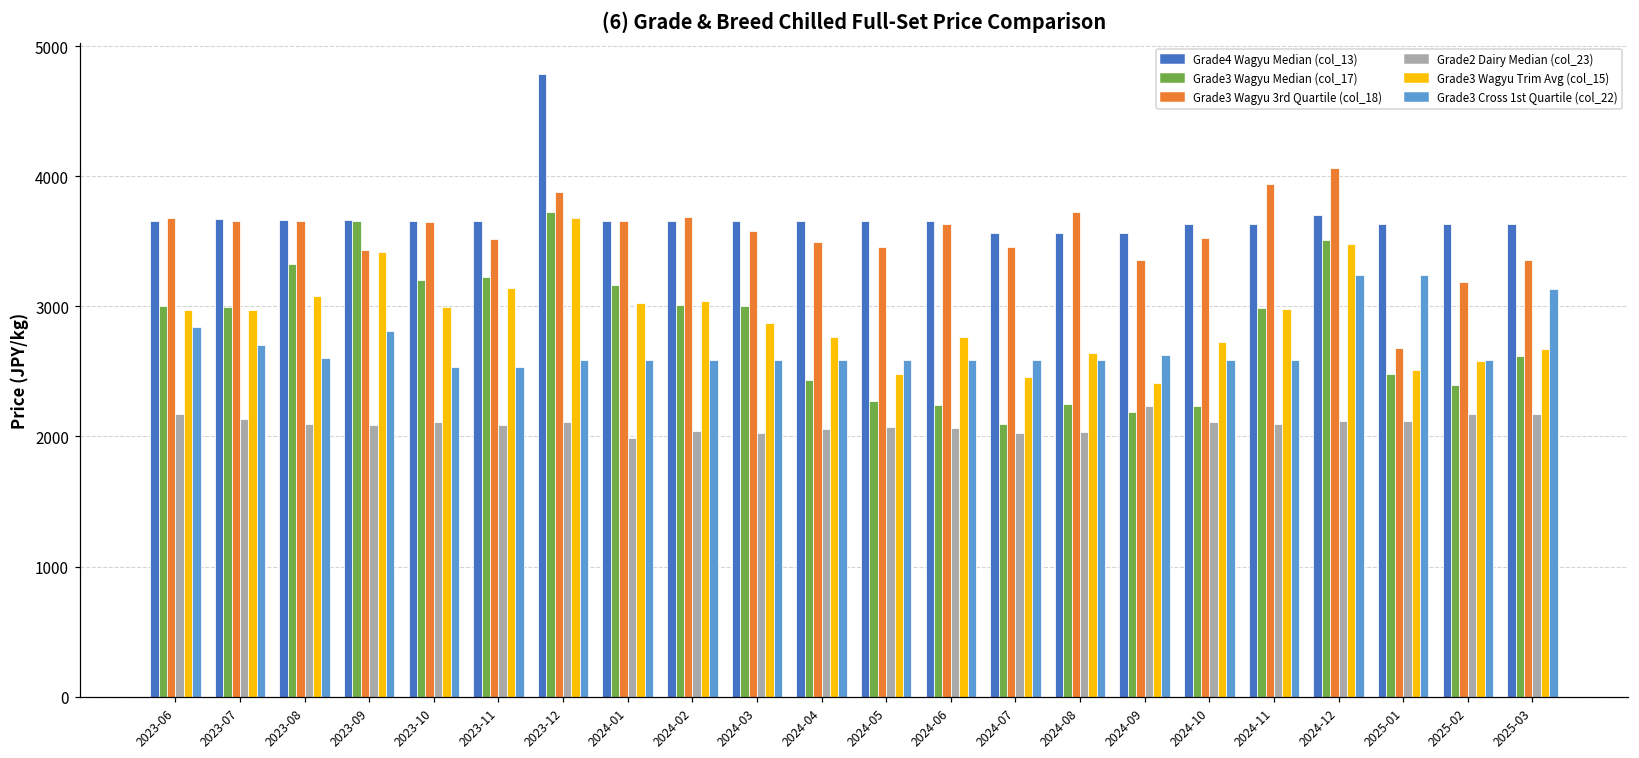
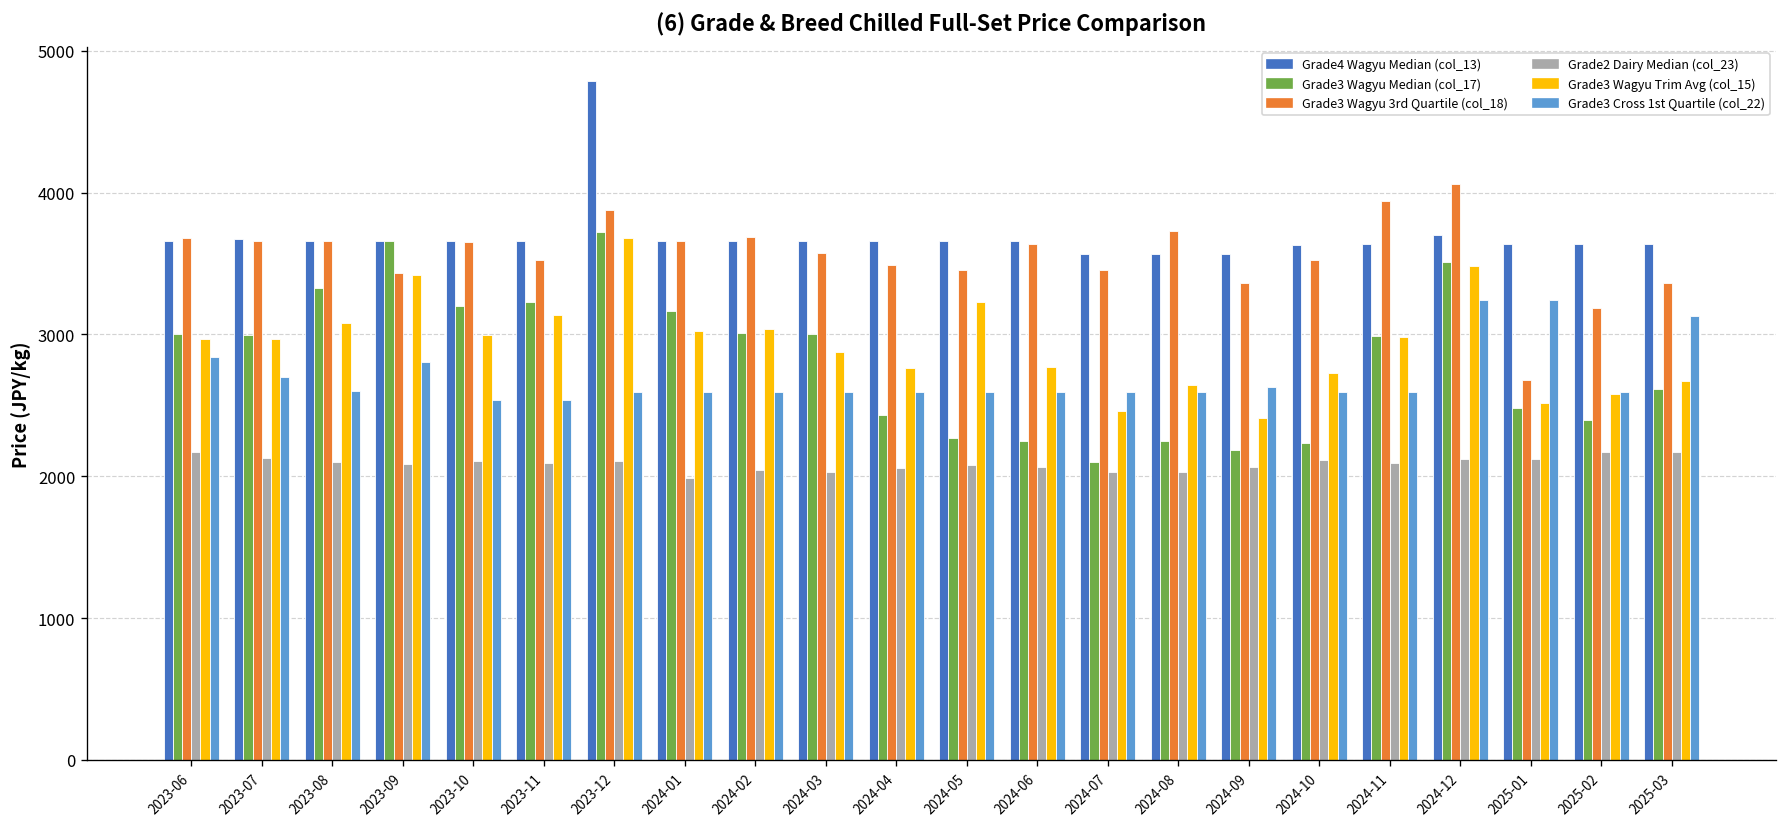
  {
    "Grade3 Wagyu Median (col_17)": {
      "2023-06": 3000,
      "2023-07": 3000,
      "2023-08": 3330,
      "2023-09": 3660,
      "2023-10": 3200,
      "2023-11": 3230,
      "2023-12": 3720,
      "2024-01": 3170,
      "2024-02": 3010,
      "2024-03": 3000,
      "2024-04": 2430,
      "2024-05": 2270,
      "2024-06": 2250,
      "2024-07": 2100,
      "2024-08": 2250,
      "2024-09": 2190,
      "2024-10": 2230,
      "2024-11": 2990,
      "2024-12": 3510,
      "2025-01": 2480,
      "2025-02": 2400,
      "2025-03": 2620
    },
    "Grade3 Wagyu 3rd Quartile (col_18)": {
      "2023-06": 3680,
      "2023-07": 3660,
      "2023-08": 3660,
      "2023-09": 3430,
      "2023-10": 3650,
      "2023-11": 3520,
      "2023-12": 3880,
      "2024-01": 3660,
      "2024-02": 3690,
      "2024-03": 3580,
      "2024-04": 3490,
      "2024-05": 3460,
      "2024-06": 3640,
      "2024-07": 3460,
      "2024-08": 3730,
      "2024-09": 3360,
      "2024-10": 3530,
      "2024-11": 3940,
      "2024-12": 4060,
      "2025-01": 2680,
      "2025-02": 3190,
      "2025-03": 3360
    },
    "Grade2 Dairy Median (col_23)": {
      "2023-06": 2170,
      "2023-07": 2130,
      "2023-08": 2100,
      "2023-09": 2090,
      "2023-10": 2110,
      "2023-11": 2090,
      "2023-12": 2110,
      "2024-01": 1990,
      "2024-02": 2040,
      "2024-03": 2030,
      "2024-04": 2060,
      "2024-05": 2080,
      "2024-06": 2070,
      "2024-07": 2030,
      "2024-08": 2030,
-     "2024-09": 2240,
+     "2024-09": 2060,
      "2024-10": 2110,
      "2024-11": 2090,
      "2024-12": 2120,
      "2025-01": 2120,
      "2025-02": 2170,
      "2025-03": 2170
    },
    "Grade3 Wagyu Trim Avg (col_15)": {
      "2023-06": 2970,
      "2023-07": 2970,
      "2023-08": 3080,
      "2023-09": 3420,
      "2023-10": 3000,
      "2023-11": 3140,
      "2023-12": 3680,
      "2024-01": 3030,
      "2024-02": 3040,
      "2024-03": 2880,
      "2024-04": 2770,
-     "2024-05": 2480,
+     "2024-05": 3230,
      "2024-06": 2770,
      "2024-07": 2460,
      "2024-08": 2640,
      "2024-09": 2410,
      "2024-10": 2730,
      "2024-11": 2980,
      "2024-12": 3480,
      "2025-01": 2510,
      "2025-02": 2580,
      "2025-03": 2680
    }
  }
